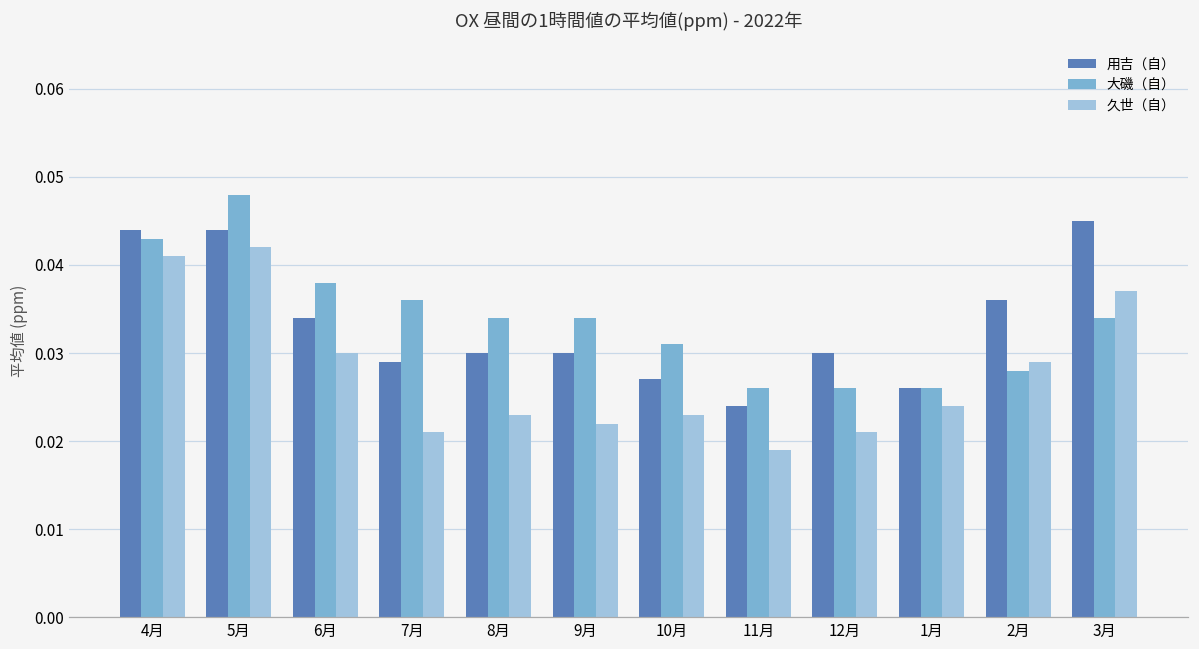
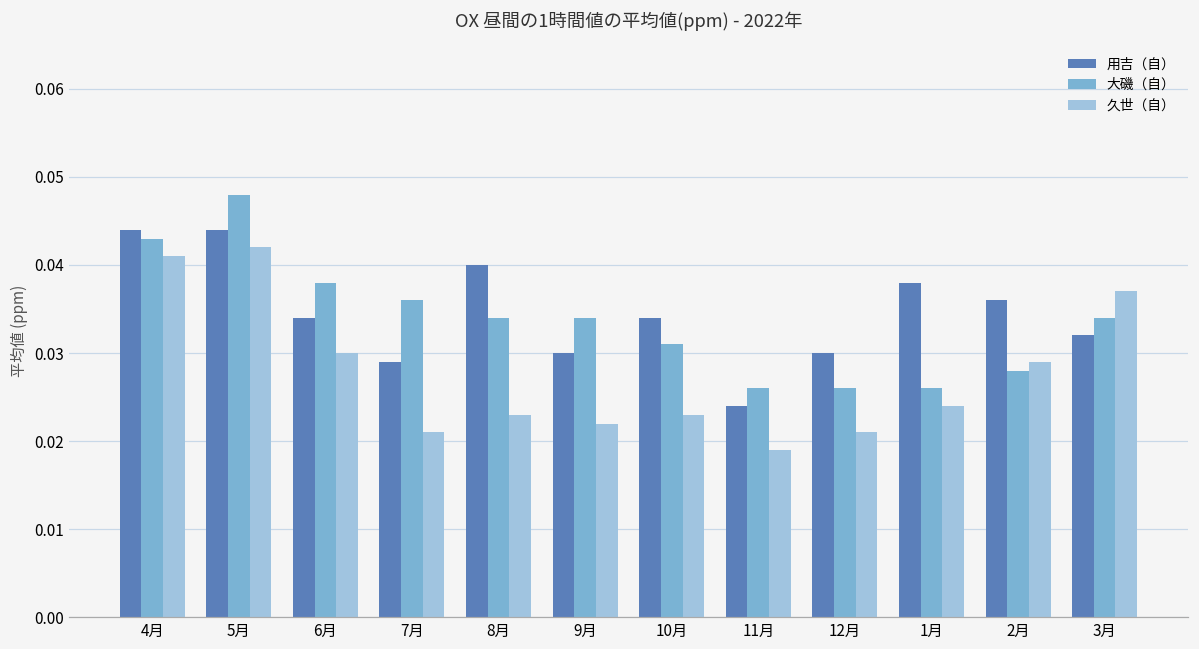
  {
    "用吉（自）": {
      "4月": 0.044,
      "5月": 0.044,
      "6月": 0.034,
      "7月": 0.029,
-     "8月": 0.03,
+     "8月": 0.04,
      "9月": 0.030,
-     "10月": 0.027,
+     "10月": 0.034,
      "11月": 0.024,
      "12月": 0.030,
-     "1月": 0.026,
+     "1月": 0.038,
      "2月": 0.036,
-     "3月": 0.045
+     "3月": 0.032
    }
  }
